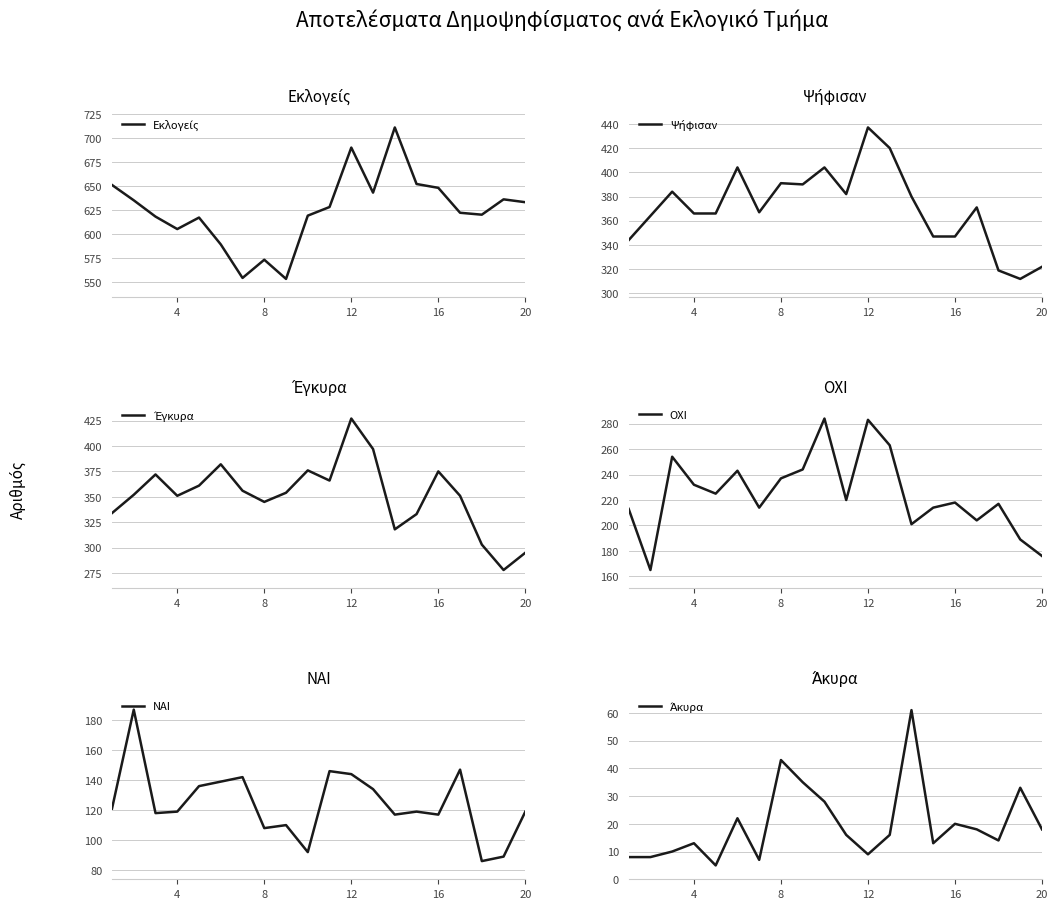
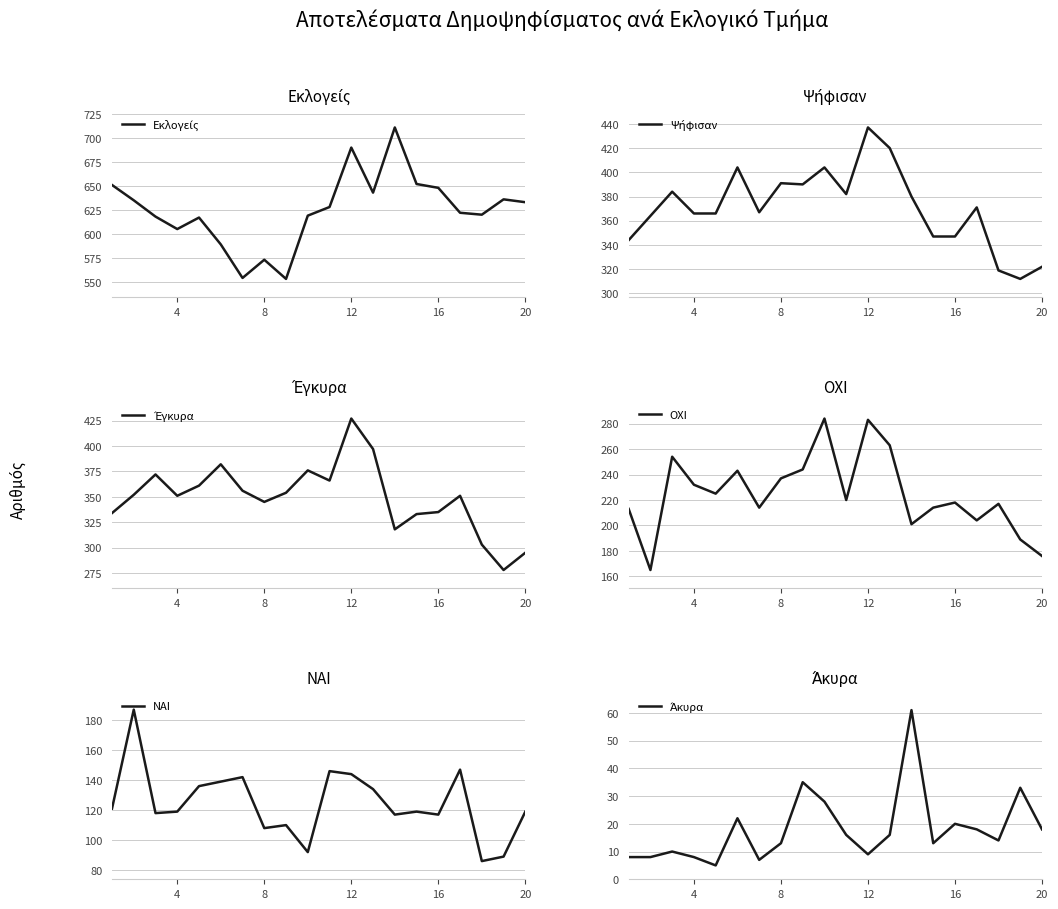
  {
    "Εκλογείς": {
      "4": 610,
      "8": 570,
      "12": 690,
      "16": 650,
      "20": 630
    },
    "Ψήφισαν": {
      "4": 366,
      "8": 391,
      "12": 437,
      "16": 347,
      "20": 322
    },
    "Έγκυρα": {
      "4": 351,
      "8": 345,
      "12": 427,
-     "16": 375,
+     "16": 335,
      "20": 295
    },
    "ΟΧΙ": {
      "4": 232,
      "8": 237,
      "12": 283,
      "16": 218,
      "20": 176
    },
    "ΝΑΙ": {
      "4": 119,
      "8": 108,
      "12": 144,
      "16": 117,
      "20": 119
    },
    "Άκυρα": {
-     "4": 13,
-     "8": 43,
+     "4": 8,
+     "8": 13,
      "12": 9,
      "16": 20,
      "20": 18
    }
  }
